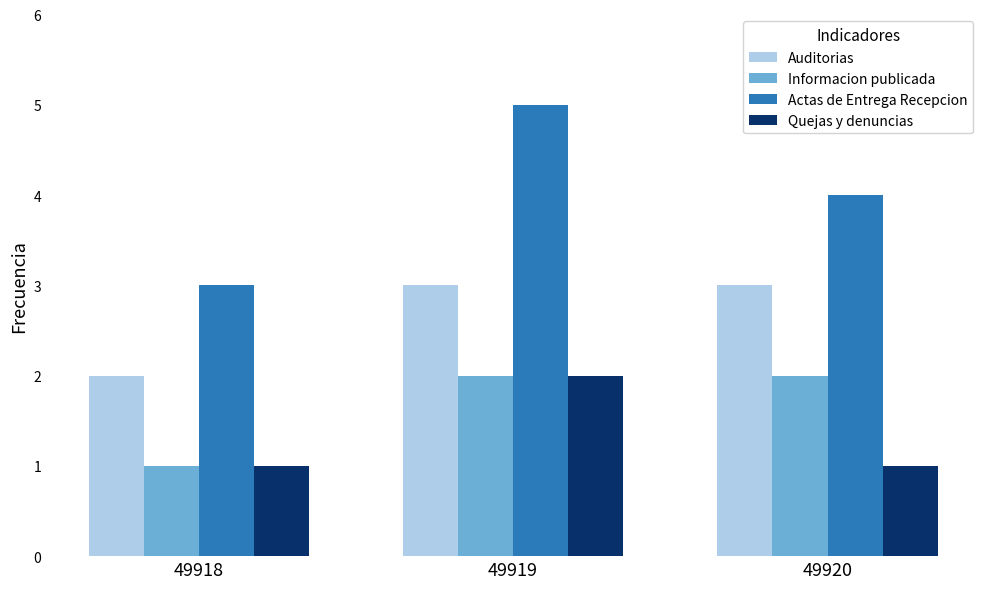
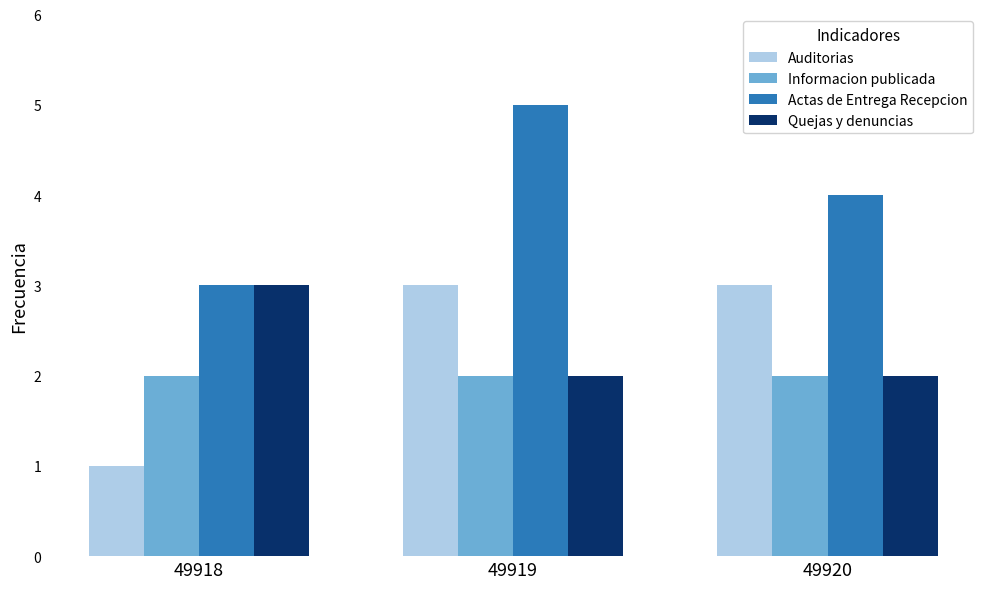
  {
    "Auditorias": {
-     "49918": 2,
+     "49918": 1,
      "49919": 3,
      "49920": 3
    },
    "Informacion publicada": {
-     "49918": 1,
+     "49918": 2,
      "49919": 2,
      "49920": 2
    },
    "Actas de Entrega Recepcion": {
      "49918": 3,
      "49919": 5,
      "49920": 4
    },
    "Quejas y denuncias": {
-     "49918": 1,
+     "49918": 3,
      "49919": 2,
-     "49920": 1
+     "49920": 2
    }
  }
